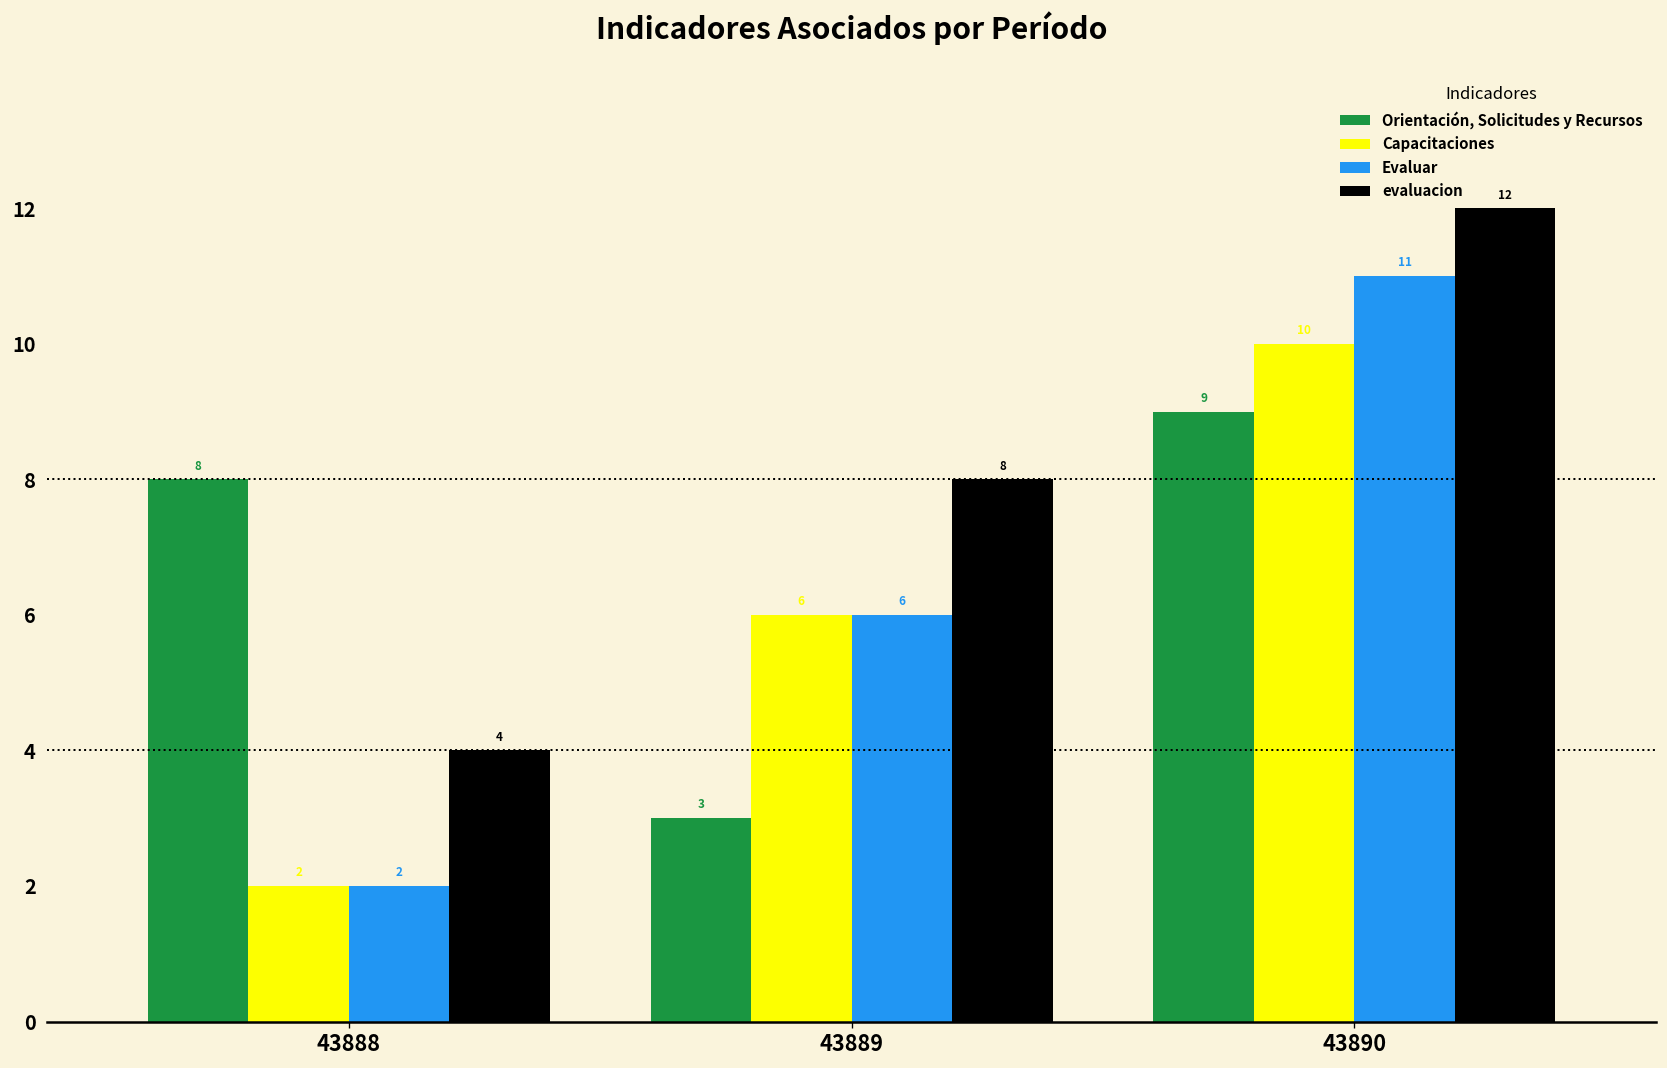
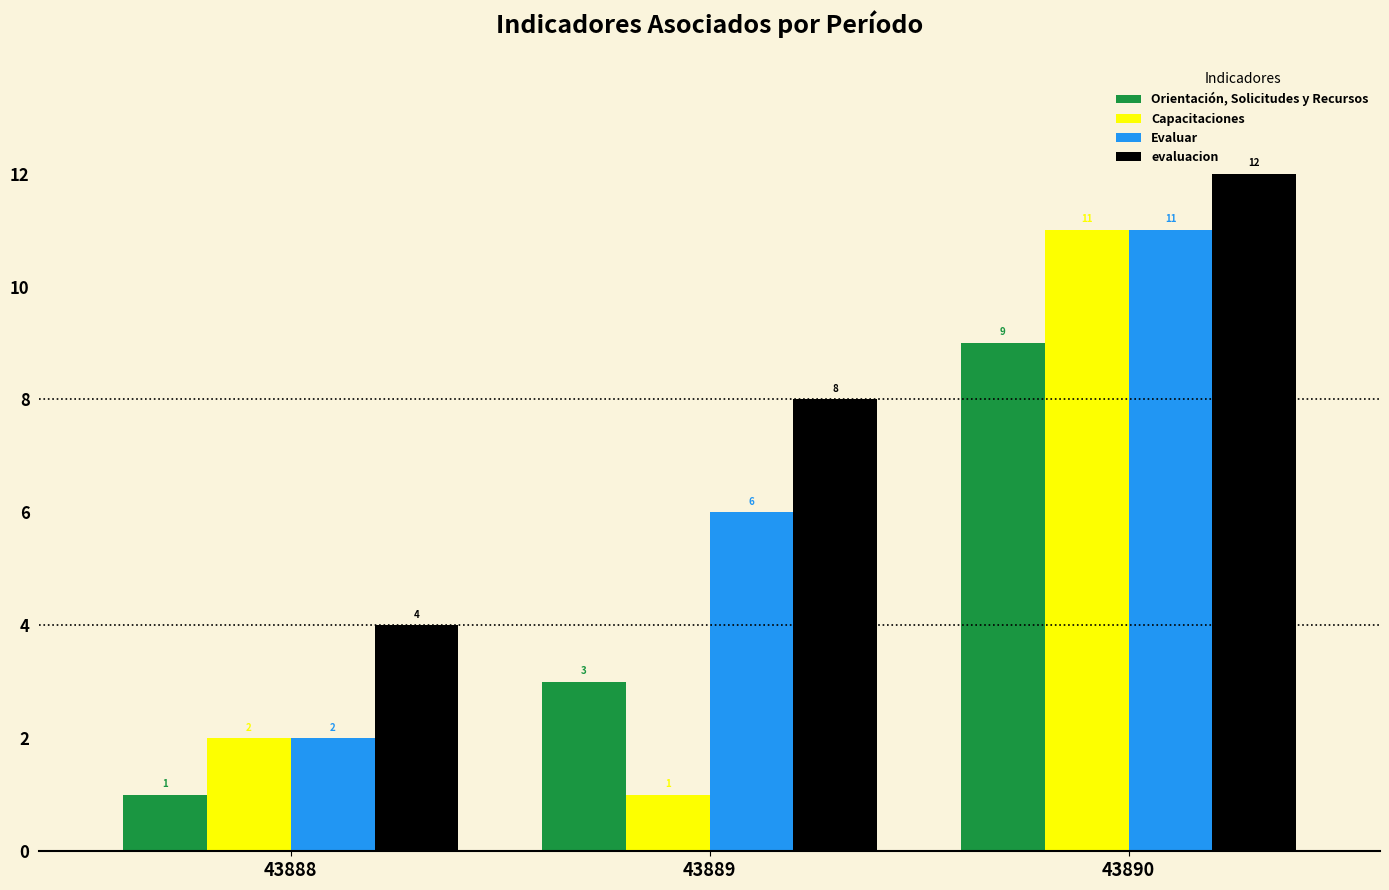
  {
    "Orientación, Solicitudes y Recursos": {
-     "43888": 8,
+     "43888": 1,
      "43889": 3,
      "43890": 9
    },
    "Capacitaciones": {
      "43888": 2,
-     "43889": 6,
-     "43890": 10
+     "43889": 1,
+     "43890": 11
    },
    "Evaluar": {
      "43888": 2,
      "43889": 6,
      "43890": 11
    },
    "evaluacion": {
      "43888": 4,
      "43889": 8,
      "43890": 12
    }
  }
